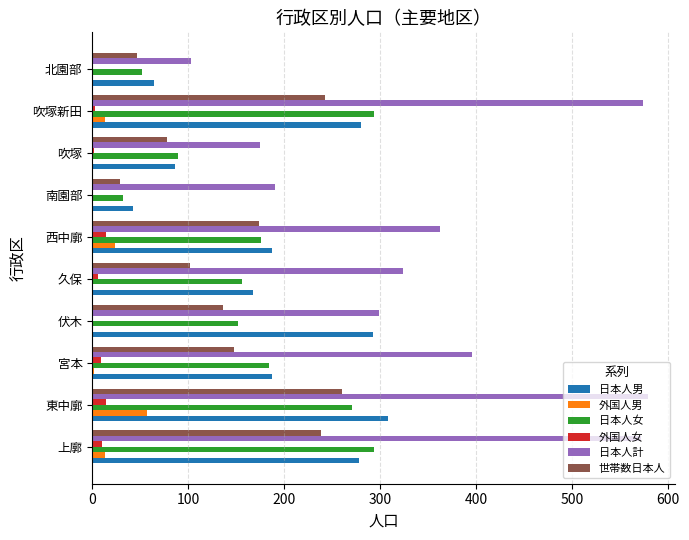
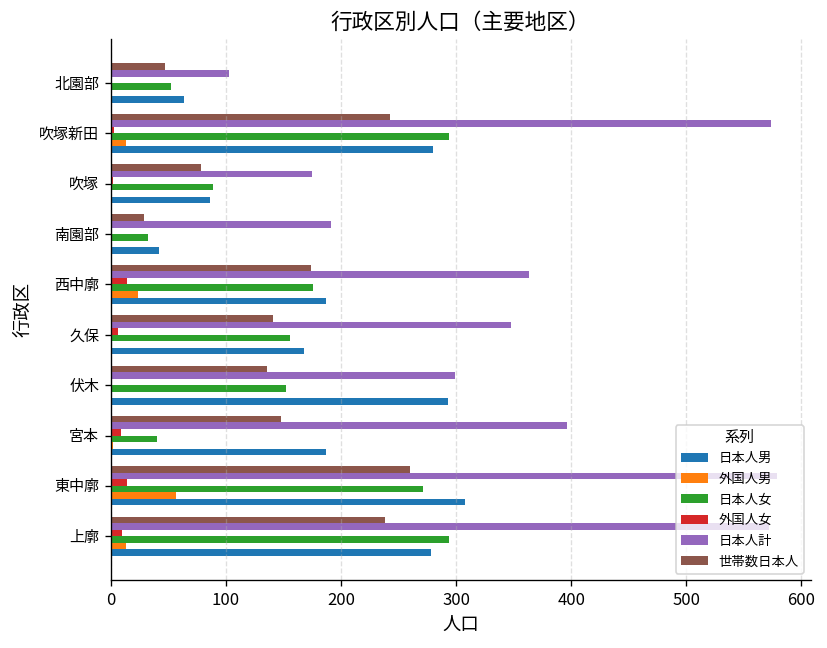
  {
    "日本人男": {
      "北園部": 60,
      "吹塚新田": 280,
      "吹塚": 90,
      "南園部": 40,
      "西中廓": 190,
      "久保": 170,
      "伏木": 290,
      "宮本": 190,
      "東中廓": 310,
      "上廓": 280
    },
    "外国人男": {
      "北園部": 0,
      "吹塚新田": 10,
      "南園部": 0,
      "西中廓": 20,
      "東中廓": 60,
      "上廓": 10
    },
    "日本人女": {
      "北園部": 50,
      "吹塚新田": 290,
      "吹塚": 90,
      "南園部": 30,
      "西中廓": 180,
      "久保": 160,
      "伏木": 150,
-     "宮本": 180,
+     "宮本": 40,
      "東中廓": 270,
      "上廓": 290
    },
    "外国人女": {
      "北園部": 0,
      "吹塚新田": 0,
      "南園部": 0,
      "西中廓": 10,
      "久保": 10,
      "宮本": 10,
      "東中廓": 10,
      "上廓": 10
    },
    "日本人計": {
      "北園部": 100,
      "吹塚新田": 570,
      "吹塚": 180,
      "南園部": 190,
      "西中廓": 360,
-     "久保": 320,
+     "久保": 350,
      "伏木": 300,
      "宮本": 400
    },
    "世帯数日本人": {
      "北園部": 50,
      "吹塚新田": 240,
      "吹塚": 80,
      "南園部": 30,
      "西中廓": 170,
-     "久保": 100,
+     "久保": 140,
      "伏木": 140,
      "宮本": 150,
      "東中廓": 260,
      "上廓": 240
    }
  }
